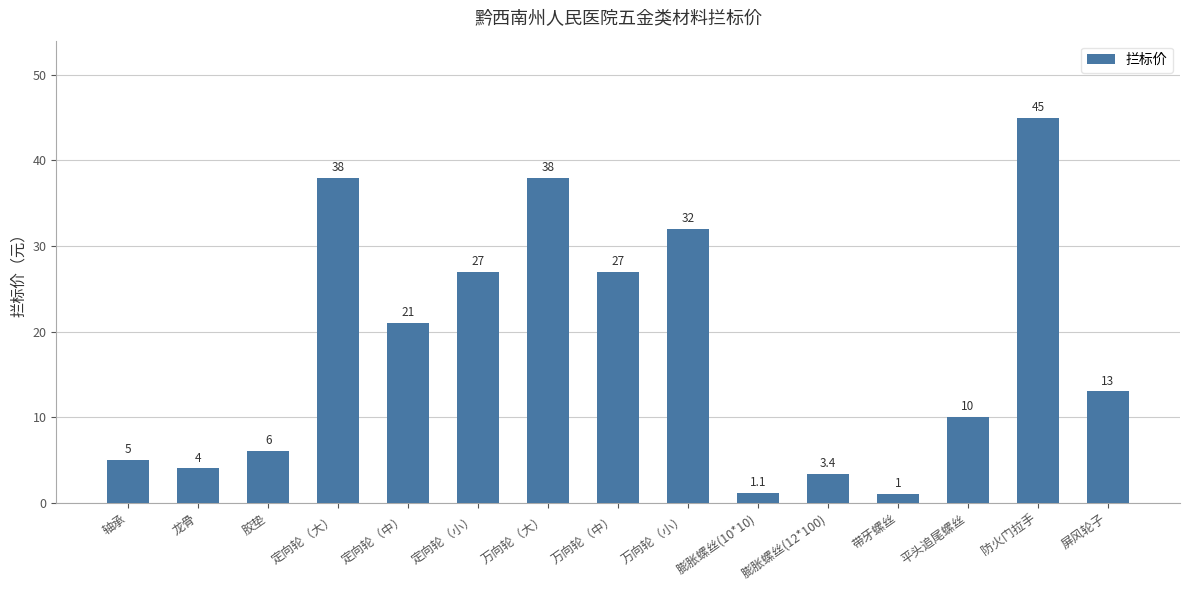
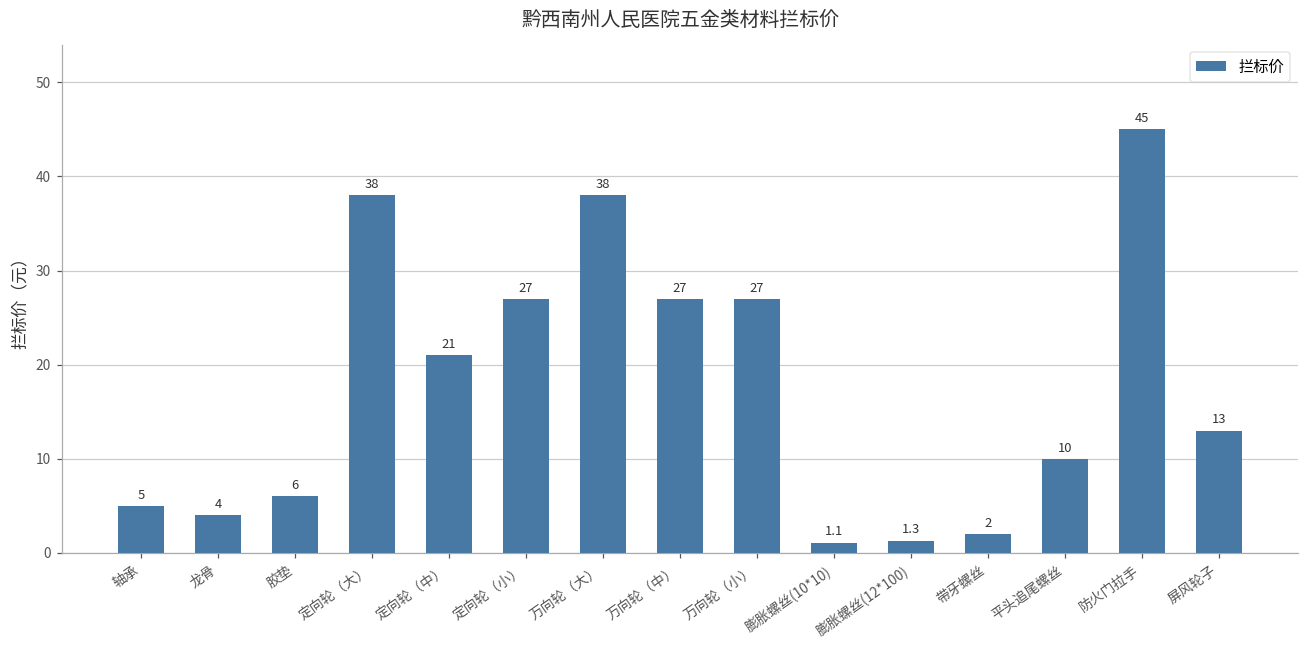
  {
    "轴承": 5,
    "龙骨": 4,
    "胶垫": 6,
    "定向轮（大）": 38,
    "定向轮（中）": 21,
    "定向轮（小）": 27,
    "万向轮（大）": 38,
    "万向轮（中）": 27,
-   "万向轮（小）": 32,
+   "万向轮（小）": 27,
    "膨胀螺丝(10*10)": 1.1,
-   "膨胀螺丝(12*100)": 3.4,
-   "带牙螺丝": 1,
+   "膨胀螺丝(12*100)": 1.3,
+   "带牙螺丝": 2,
    "平头追尾螺丝": 10,
    "防火门拉手": 45,
    "屏风轮子": 13
  }
